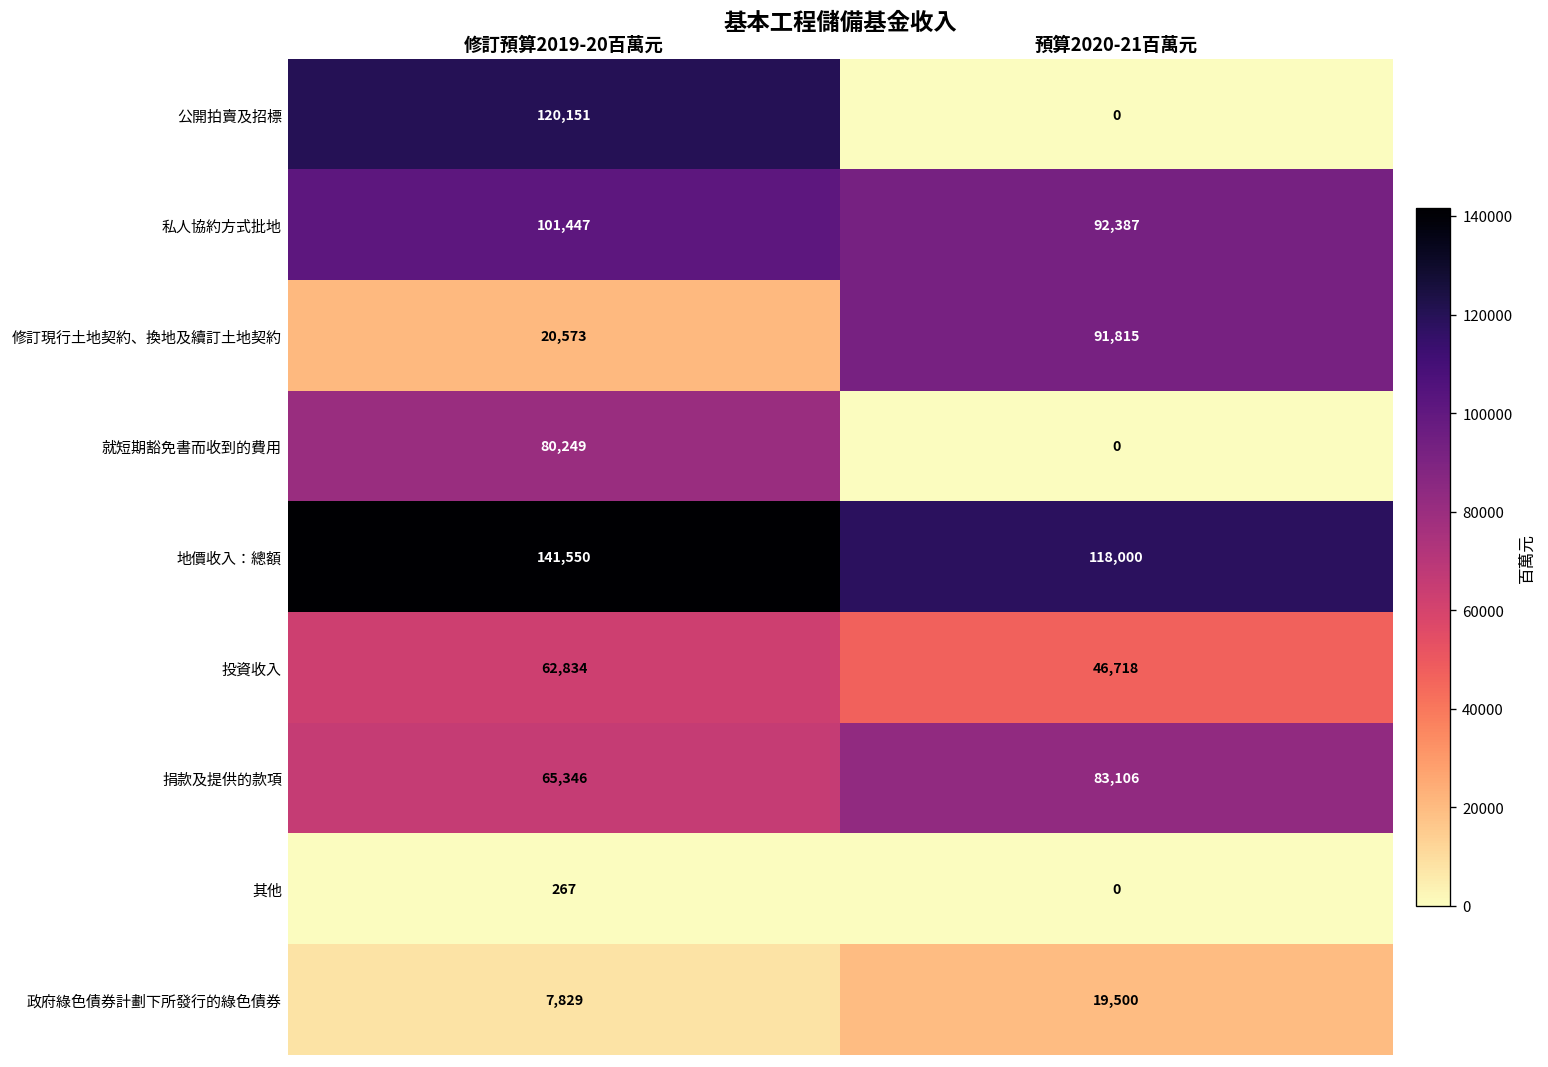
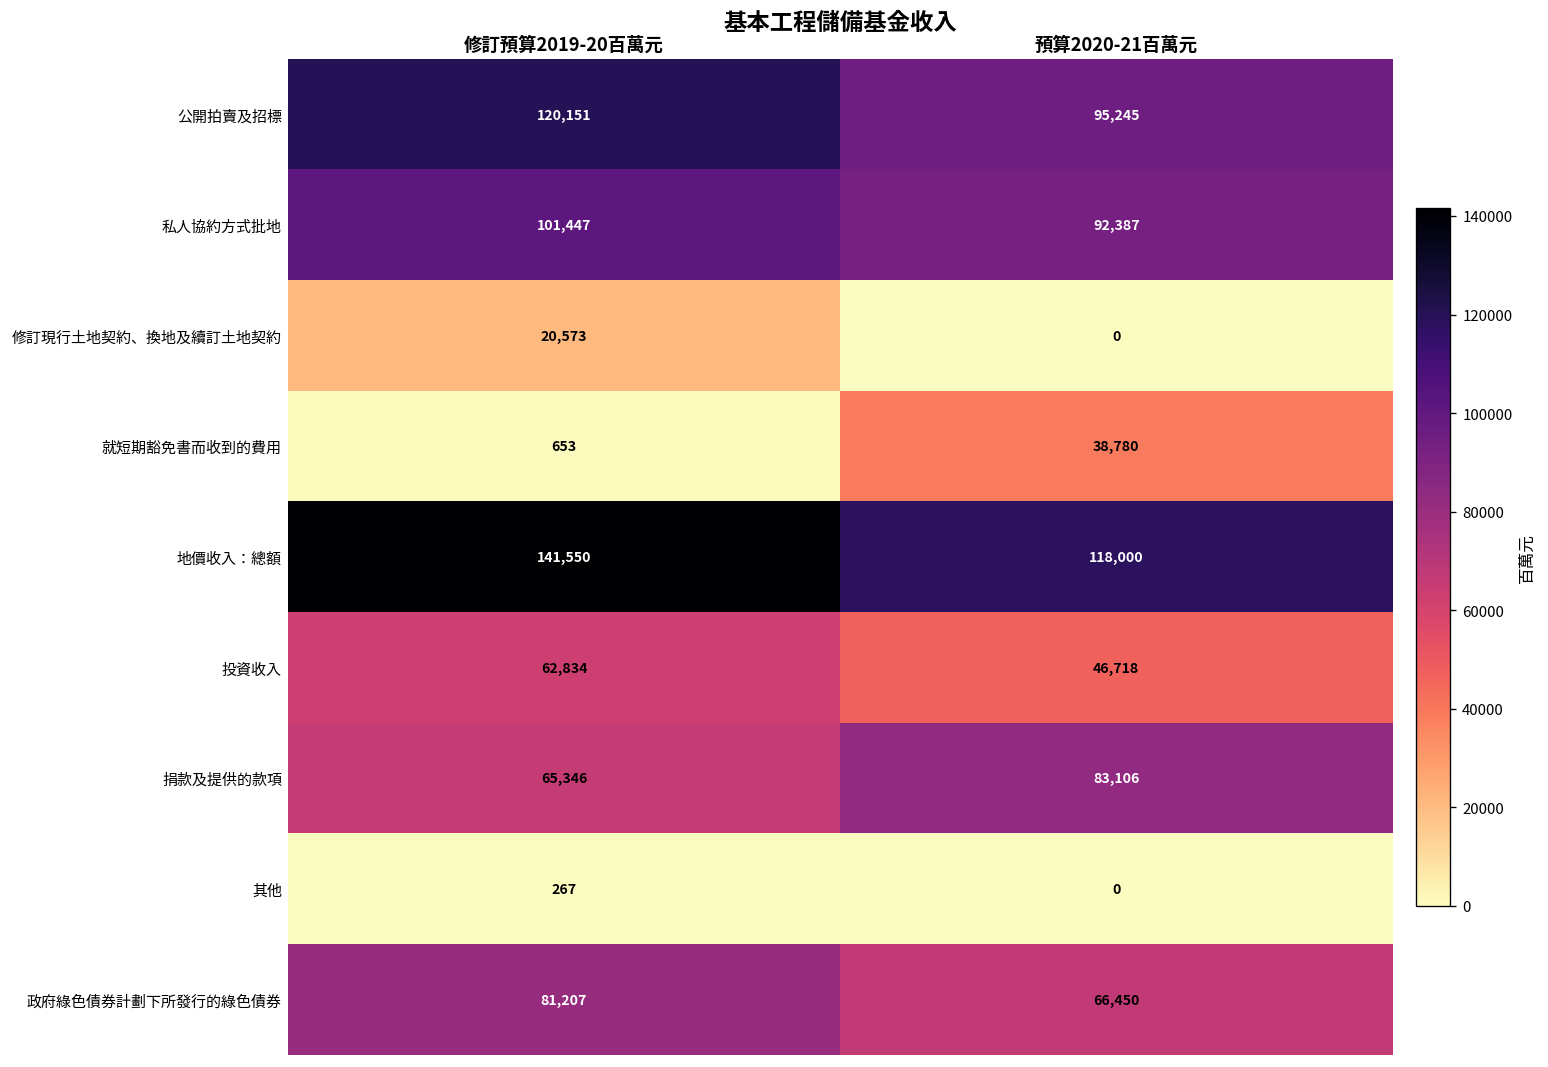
  {
    "公開拍賣及招標": {
      "修訂預算2019-20百萬元": "120,151",
-     "預算2020-21百萬元": "0"
+     "預算2020-21百萬元": "95,245"
    },
    "私人協約方式批地": {
      "修訂預算2019-20百萬元": "101,447",
      "預算2020-21百萬元": "92,387"
    },
    "修訂現行土地契約、換地及續訂土地契約": {
      "修訂預算2019-20百萬元": "20,573",
-     "預算2020-21百萬元": "91,815"
+     "預算2020-21百萬元": "0"
    },
    "就短期豁免書而收到的費用": {
-     "修訂預算2019-20百萬元": "80,249",
-     "預算2020-21百萬元": "0"
+     "修訂預算2019-20百萬元": "653",
+     "預算2020-21百萬元": "38,780"
    },
    "地價收入：總額": {
      "修訂預算2019-20百萬元": "141,550",
      "預算2020-21百萬元": "118,000"
    },
    "投資收入": {
      "修訂預算2019-20百萬元": "62,834",
      "預算2020-21百萬元": "46,718"
    },
    "捐款及提供的款項": {
      "修訂預算2019-20百萬元": "65,346",
      "預算2020-21百萬元": "83,106"
    },
    "其他": {
      "修訂預算2019-20百萬元": "267",
      "預算2020-21百萬元": "0"
    },
    "政府綠色債券計劃下所發行的綠色債券": {
-     "修訂預算2019-20百萬元": "7,829",
-     "預算2020-21百萬元": "19,500"
+     "修訂預算2019-20百萬元": "81,207",
+     "預算2020-21百萬元": "66,450"
    }
  }
